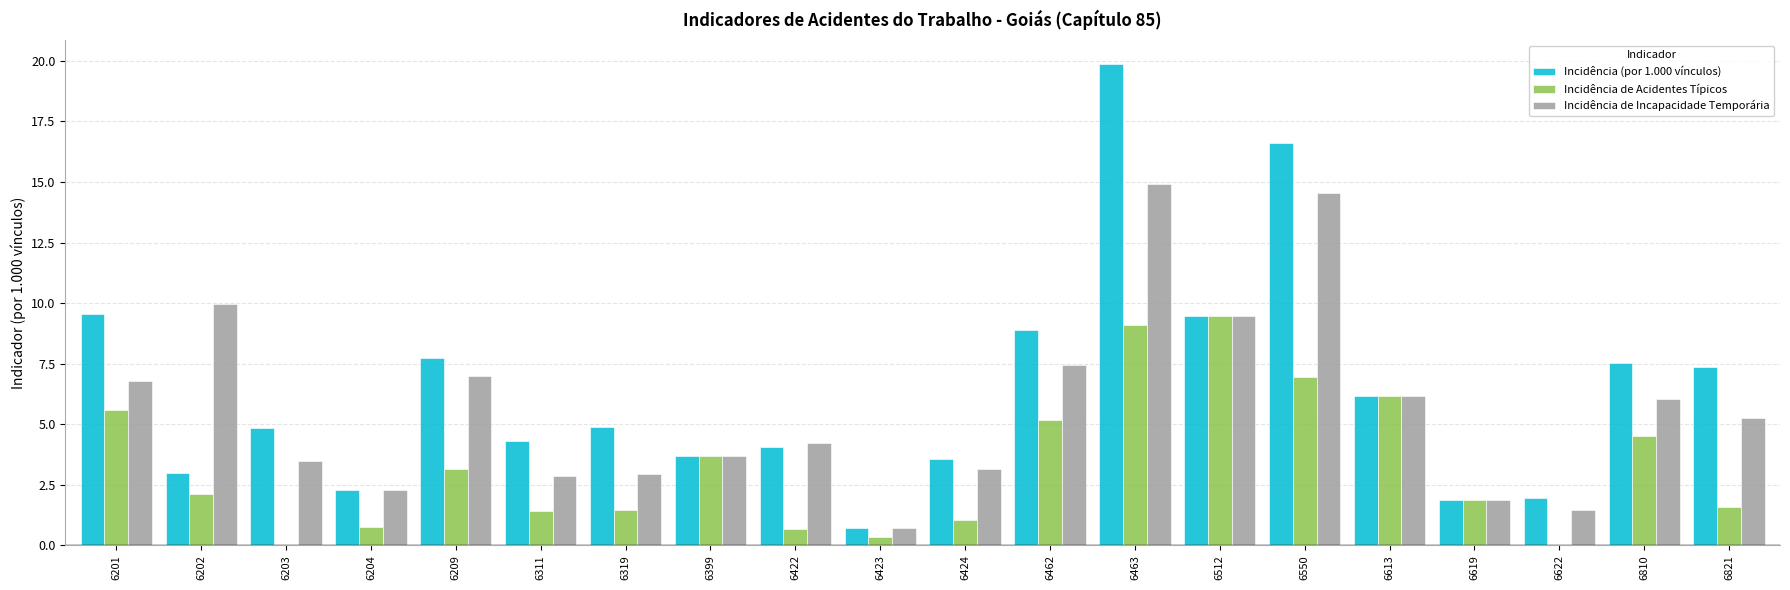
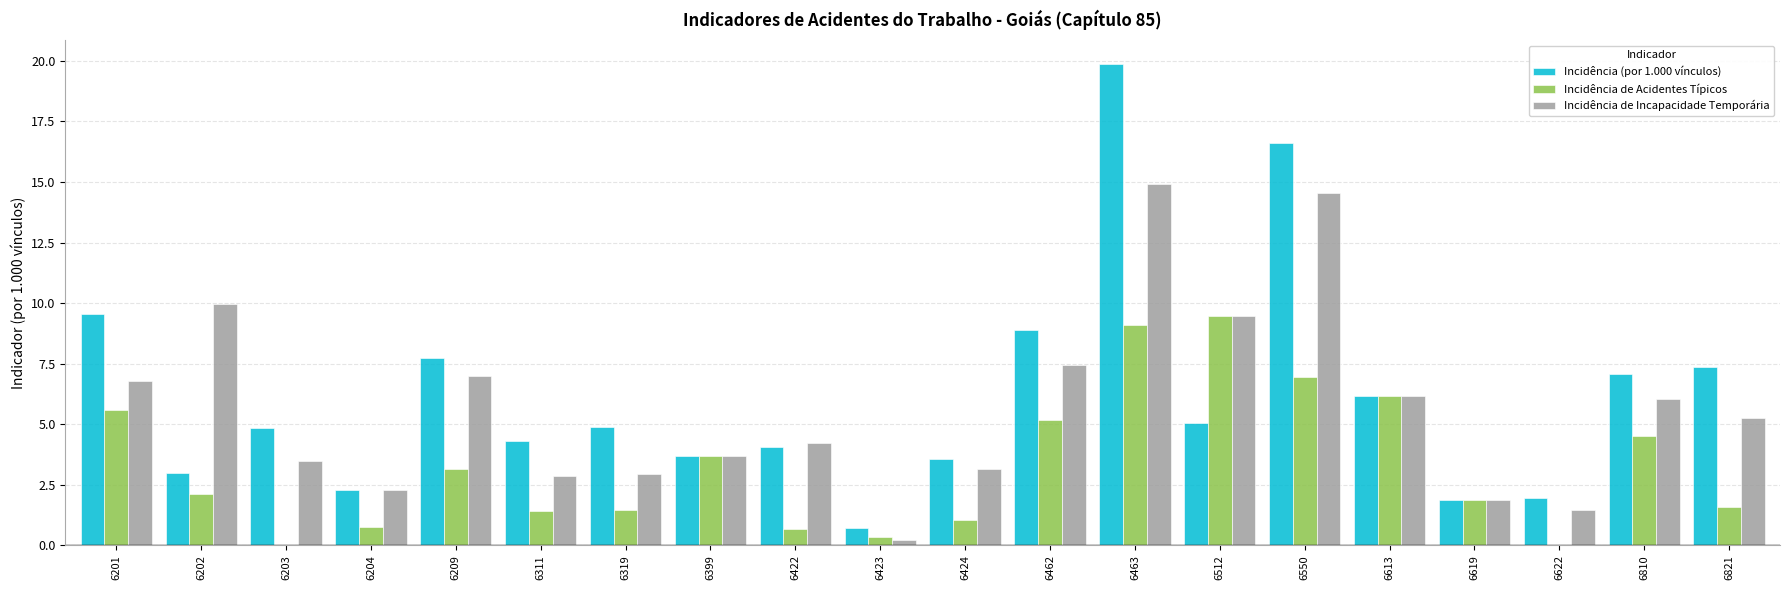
  {
    "Incidência (por 1.000 vínculos)": {
      "6201": 9.6,
      "6202": 3.0,
      "6203": 4.8,
      "6204": 2.3,
      "6209": 7.7,
      "6311": 4.3,
      "6319": 4.9,
      "6399": 3.7,
      "6422": 4.1,
      "6423": 0.7,
      "6424": 3.6,
      "6462": 8.9,
      "6463": 19.9,
-     "6512": 9.5,
+     "6512": 5.0,
      "6550": 16.6,
      "6613": 6.2,
      "6619": 1.9,
      "6622": 1.9,
-     "6810": 7.5,
+     "6810": 7.1,
      "6821": 7.4
    },
    "Incidência de Acidentes Típicos": {
      "6201": 5.6,
      "6202": 2.1,
      "6203": 0.0,
      "6204": 0.8,
      "6209": 3.2,
      "6311": 1.4,
      "6319": 1.5,
      "6399": 3.7,
      "6422": 0.7,
      "6423": 0.4,
      "6424": 1.1,
      "6462": 5.2,
      "6463": 9.1,
      "6512": 9.5,
      "6550": 6.9,
      "6613": 6.2,
      "6619": 1.9,
      "6622": 0.0,
      "6810": 4.5,
      "6821": 1.6
    },
    "Incidência de Incapacidade Temporária": {
      "6201": 6.8,
      "6202": 10.0,
      "6203": 3.5,
      "6204": 2.3,
      "6209": 7.0,
      "6311": 2.9,
      "6319": 2.9,
      "6399": 3.7,
      "6422": 4.2,
-     "6423": 0.7,
+     "6423": 0.2,
      "6424": 3.1,
      "6462": 7.5,
      "6463": 14.9,
      "6512": 9.5,
      "6550": 14.6,
      "6613": 6.2,
      "6619": 1.9,
      "6622": 1.5,
      "6810": 6.0,
      "6821": 5.3
    }
  }
